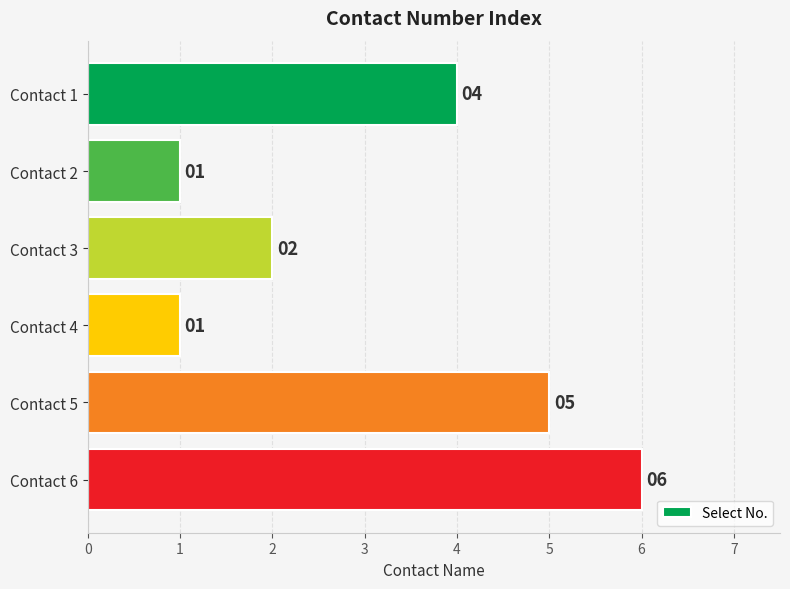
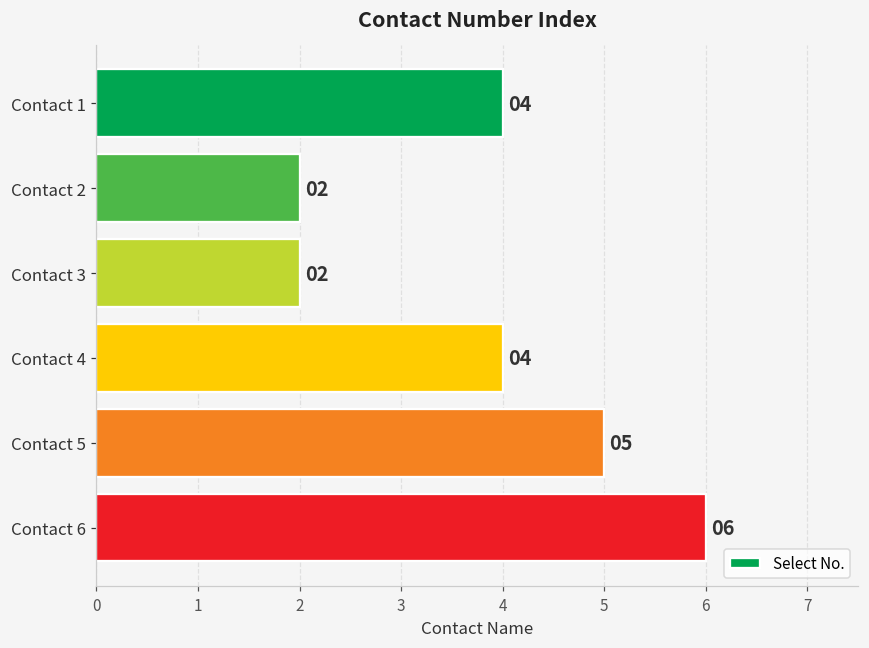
  {
    "Contact 1": "04",
-   "Contact 2": "01",
+   "Contact 2": "02",
    "Contact 3": "02",
-   "Contact 4": "01",
+   "Contact 4": "04",
    "Contact 5": "05",
    "Contact 6": "06"
  }
